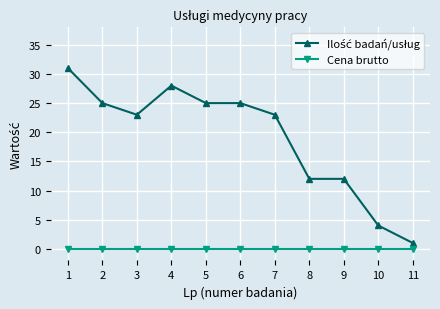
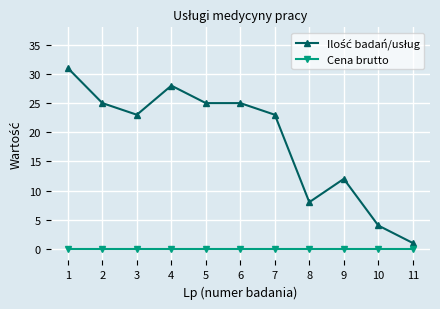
  {
    "Ilość badań/usług": {
      "1": 31,
      "2": 25,
      "3": 23,
      "4": 28,
      "5": 25,
      "6": 25,
      "7": 23,
-     "8": 12,
+     "8": 8,
      "9": 12,
      "10": 4,
      "11": 1
    },
    "Cena brutto": {
      "1": 0,
      "2": 0,
      "3": 0,
      "4": 0,
      "5": 0,
      "6": 0,
      "7": 0,
      "8": 0,
      "9": 0,
      "10": 0,
      "11": 0
    }
  }
